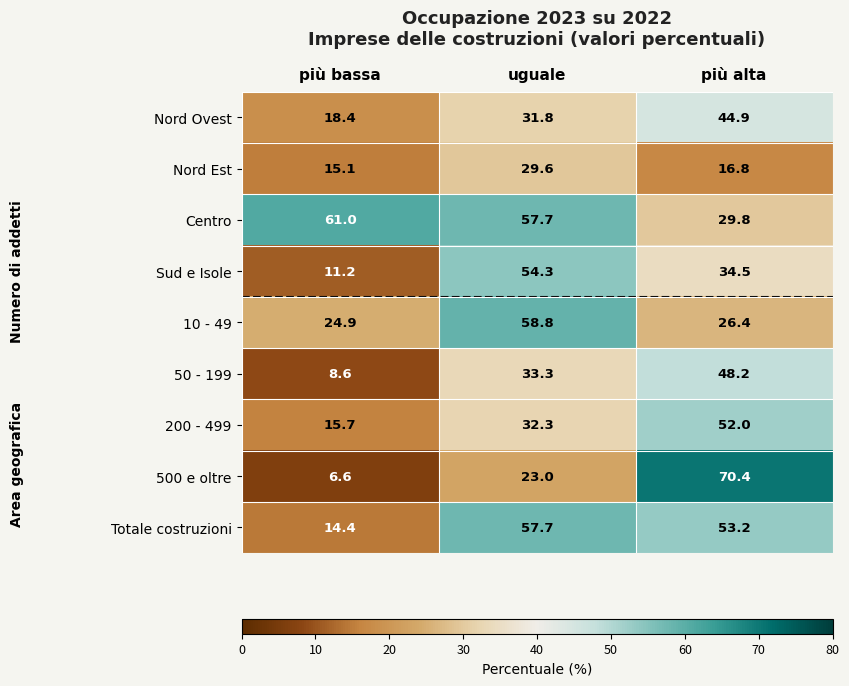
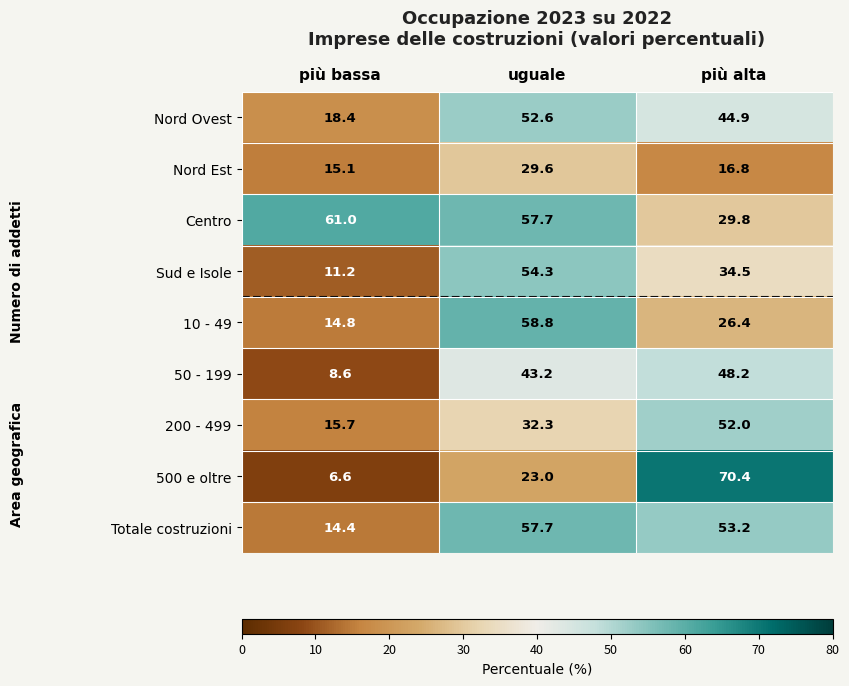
  {
    "Nord Ovest": {
      "più bassa": 18.4,
-     "uguale": 31.8,
+     "uguale": 52.6,
      "più alta": 44.9
    },
    "Nord Est": {
      "più bassa": 15.1,
      "uguale": 29.6,
      "più alta": 16.8
    },
    "Centro": {
      "più bassa": 61.0,
      "uguale": 57.7,
      "più alta": 29.8
    },
    "Sud e Isole": {
      "più bassa": 11.2,
      "uguale": 54.3,
      "più alta": 34.5
    },
    "10 - 49": {
-     "più bassa": 24.9,
+     "più bassa": 14.8,
      "uguale": 58.8,
      "più alta": 26.4
    },
    "50 - 199": {
      "più bassa": 8.6,
-     "uguale": 33.3,
+     "uguale": 43.2,
      "più alta": 48.2
    },
    "200 - 499": {
      "più bassa": 15.7,
      "uguale": 32.3,
      "più alta": 52.0
    },
    "500 e oltre": {
      "più bassa": 6.6,
      "uguale": 23.0,
      "più alta": 70.4
    },
    "Totale costruzioni": {
      "più bassa": 14.4,
      "uguale": 57.7,
      "più alta": 53.2
    }
  }
